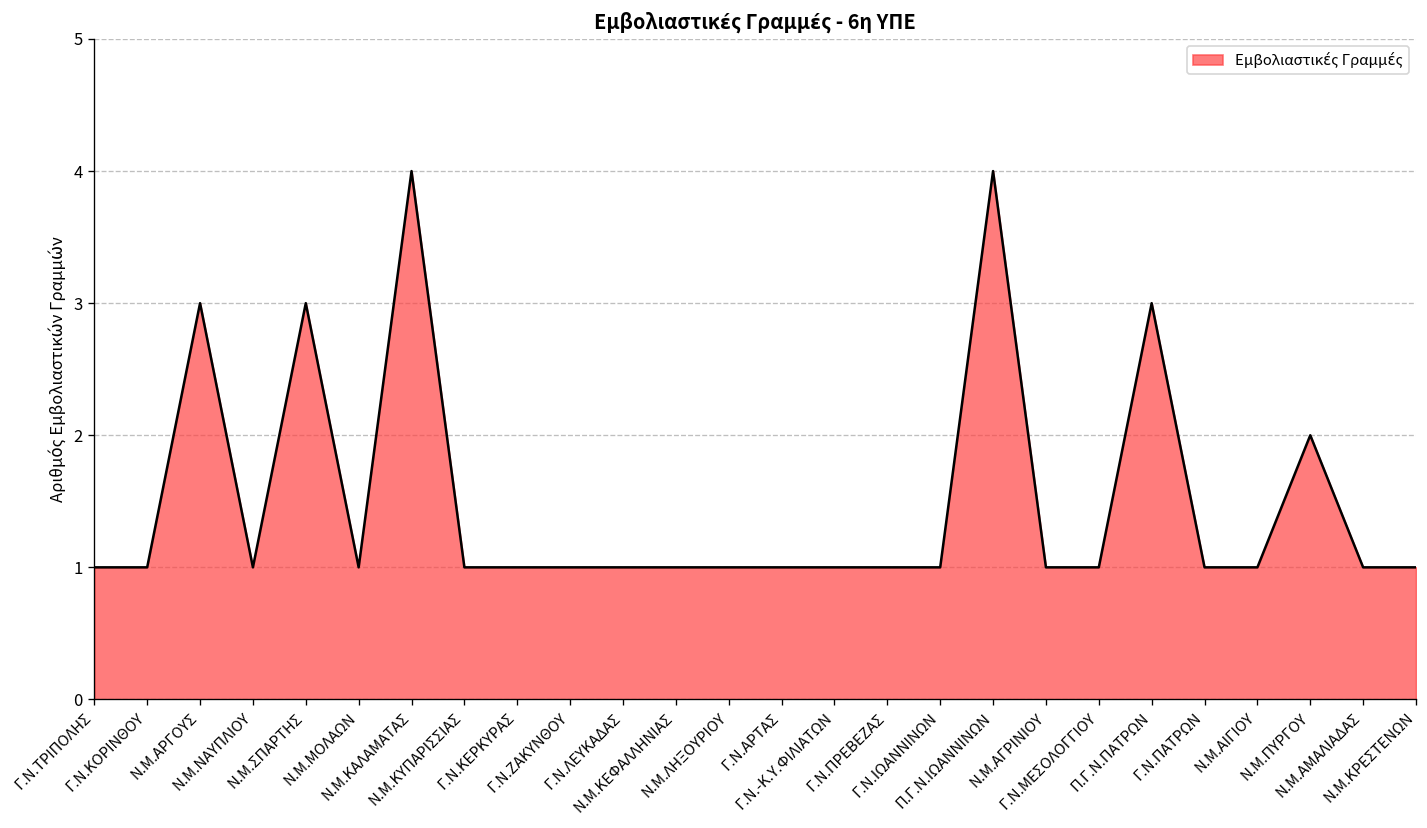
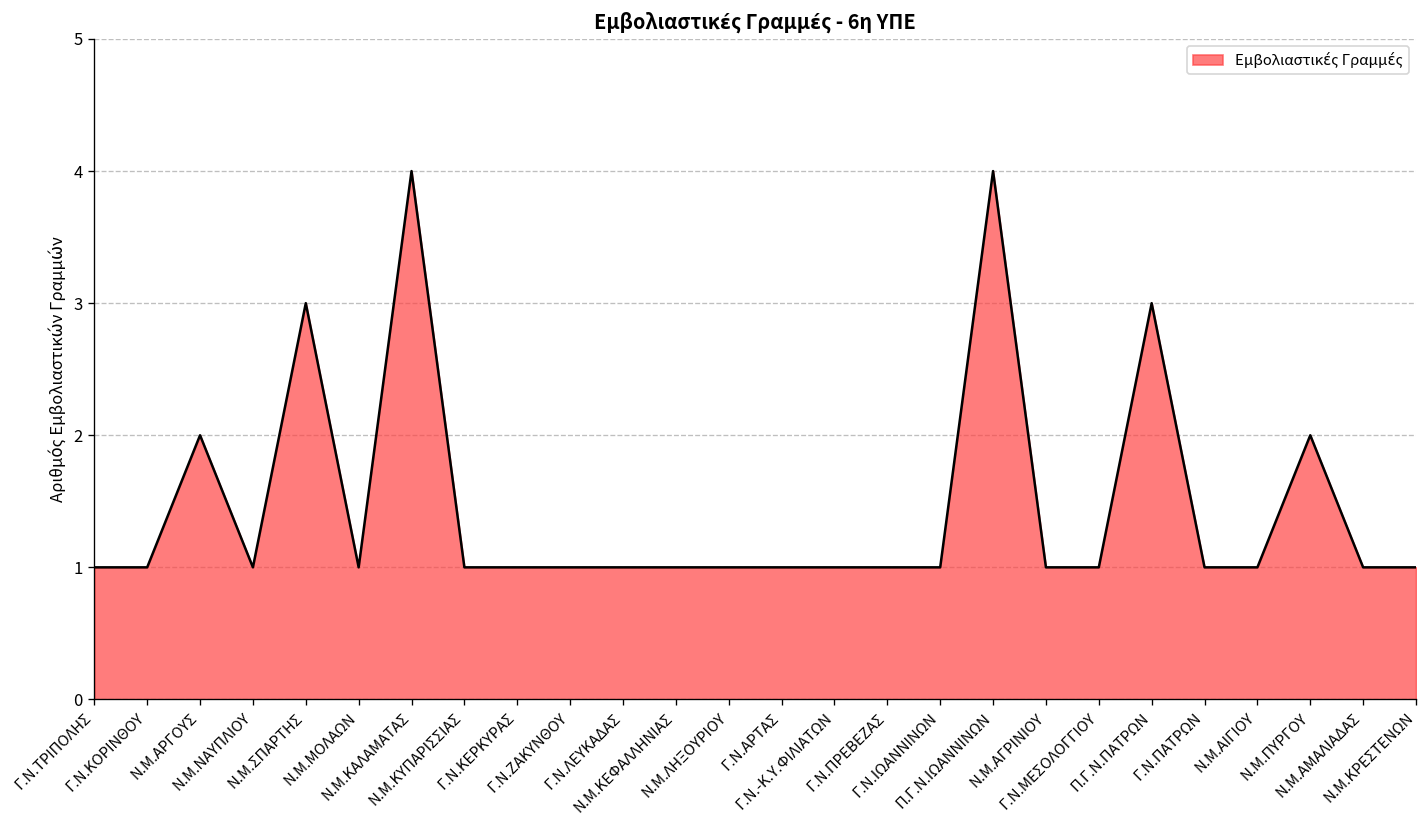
  {
    "Γ.Ν.ΤΡΙΠΟΛΗΣ": 1,
    "Γ.Ν.ΚΟΡΙΝΘΟΥ": 1,
-   "Ν.Μ.ΑΡΓΟΥΣ": 3,
+   "Ν.Μ.ΑΡΓΟΥΣ": 2,
    "Ν.Μ.ΝΑΥΠΛΙΟΥ": 1,
    "Ν.Μ.ΣΠΑΡΤΗΣ": 3,
    "Ν.Μ.ΜΟΛΑΩΝ": 1,
    "Ν.Μ.ΚΑΛΑΜΑΤΑΣ": 4,
    "Ν.Μ.ΚΥΠΑΡΙΣΣΙΑΣ": 1,
    "Γ.Ν.ΚΕΡΚΥΡΑΣ": 1,
    "Γ.Ν.ΖΑΚΥΝΘΟΥ": 1,
    "Γ.Ν.ΛΕΥΚΑΔΑΣ": 1,
    "Ν.Μ.ΚΕΦΑΛΛΗΝΙΑΣ": 1,
    "Ν.Μ.ΛΗΞΟΥΡΙΟΥ": 1,
    "Γ.Ν.ΑΡΤΑΣ": 1,
    "Γ.Ν.-Κ.Υ.ΦΙΛΙΑΤΩΝ": 1,
    "Γ.Ν.ΠΡΕΒΕΖΑΣ": 1,
    "Γ.Ν.ΙΩΑΝΝΙΝΩΝ": 1,
    "Π.Γ.Ν.ΙΩΑΝΝΙΝΩΝ": 4,
    "Ν.Μ.ΑΓΡΙΝΙΟΥ": 1,
    "Γ.Ν.ΜΕΣΟΛΟΓΓΙΟΥ": 1,
    "Π.Γ.Ν.ΠΑΤΡΩΝ": 3,
    "Γ.Ν.ΠΑΤΡΩΝ": 1,
    "Ν.Μ.ΑΙΓΙΟΥ": 1,
    "Ν.Μ.ΠΥΡΓΟΥ": 2,
    "Ν.Μ.ΑΜΑΛΙΑΔΑΣ": 1,
    "Ν.Μ.ΚΡΕΣΤΕΝΩΝ": 1
  }
